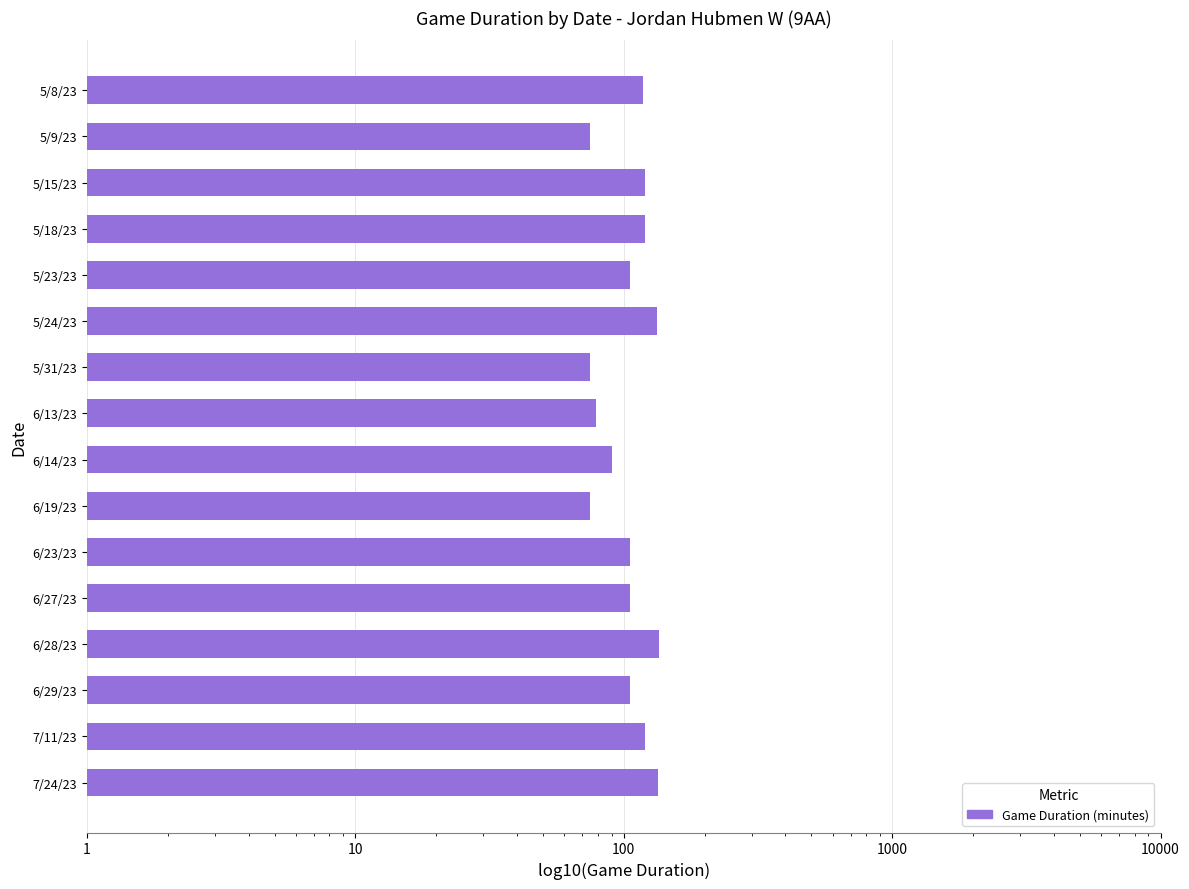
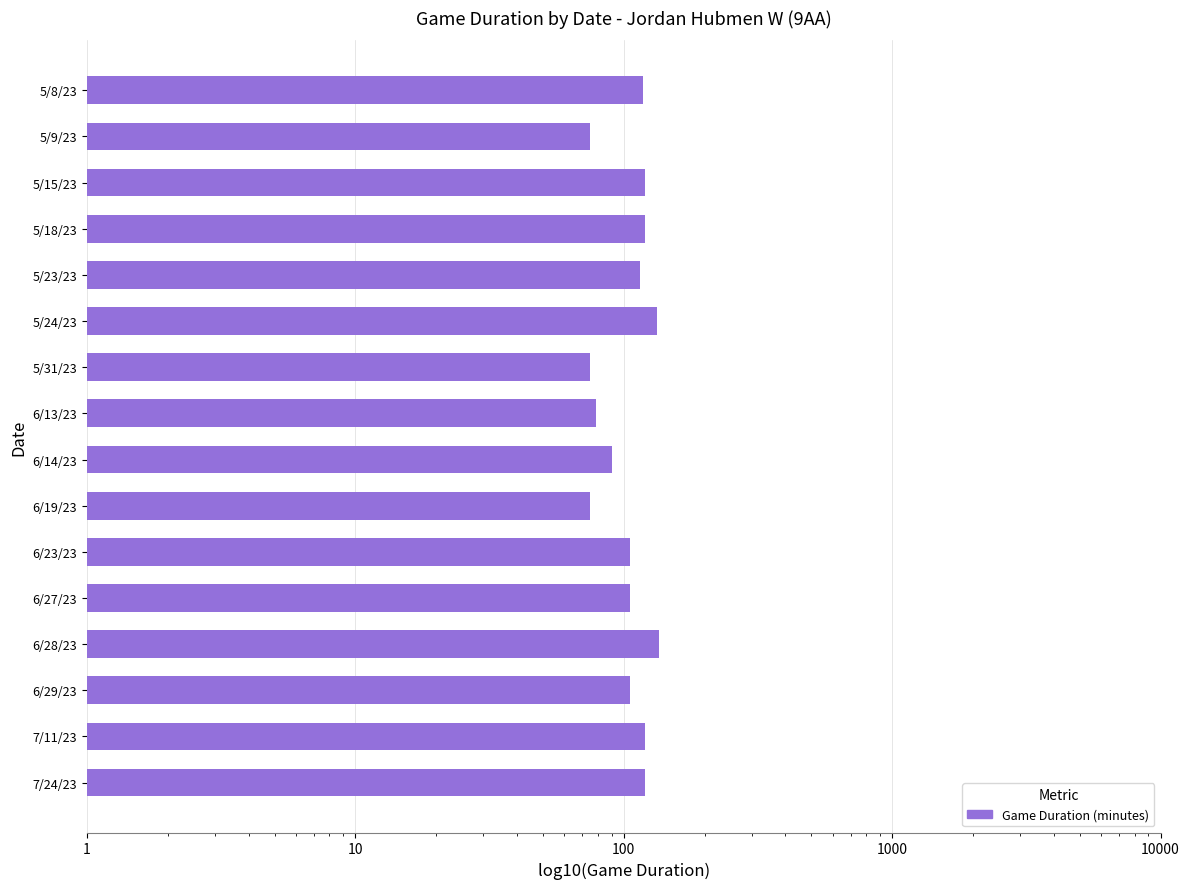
  {
    "5/8/23": 120,
    "5/9/23": 75,
    "5/15/23": 120,
    "5/18/23": 120,
-   "5/23/23": 105,
+   "5/23/23": 115,
    "5/24/23": 130,
    "5/31/23": 75,
    "6/13/23": 79,
    "6/14/23": 90,
    "6/19/23": 75,
    "6/23/23": 105,
    "6/27/23": 105,
    "6/28/23": 140,
    "6/29/23": 105,
    "7/11/23": 120,
-   "7/24/23": 130
+   "7/24/23": 120
  }
